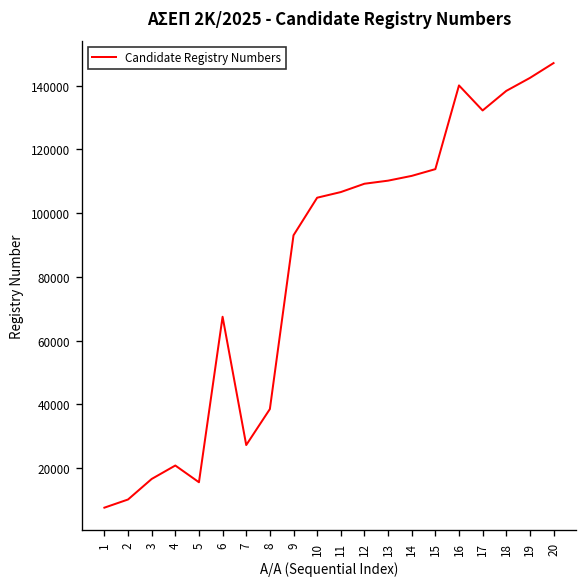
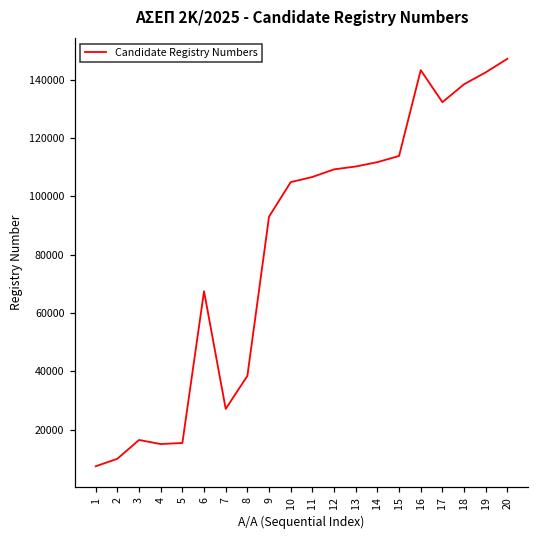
  {
    "1": 8000,
    "2": 10000,
    "3": 17000,
-   "4": 21000,
+   "4": 15000,
    "5": 16000,
    "6": 67000,
    "7": 27000,
    "8": 38000,
    "9": 93000,
    "10": 105000,
    "11": 107000,
    "12": 109000,
    "13": 110000,
    "14": 112000,
    "15": 114000,
-   "16": 140000,
+   "16": 143000,
    "17": 132000,
    "18": 138000,
    "19": 142000,
    "20": 147000
  }
